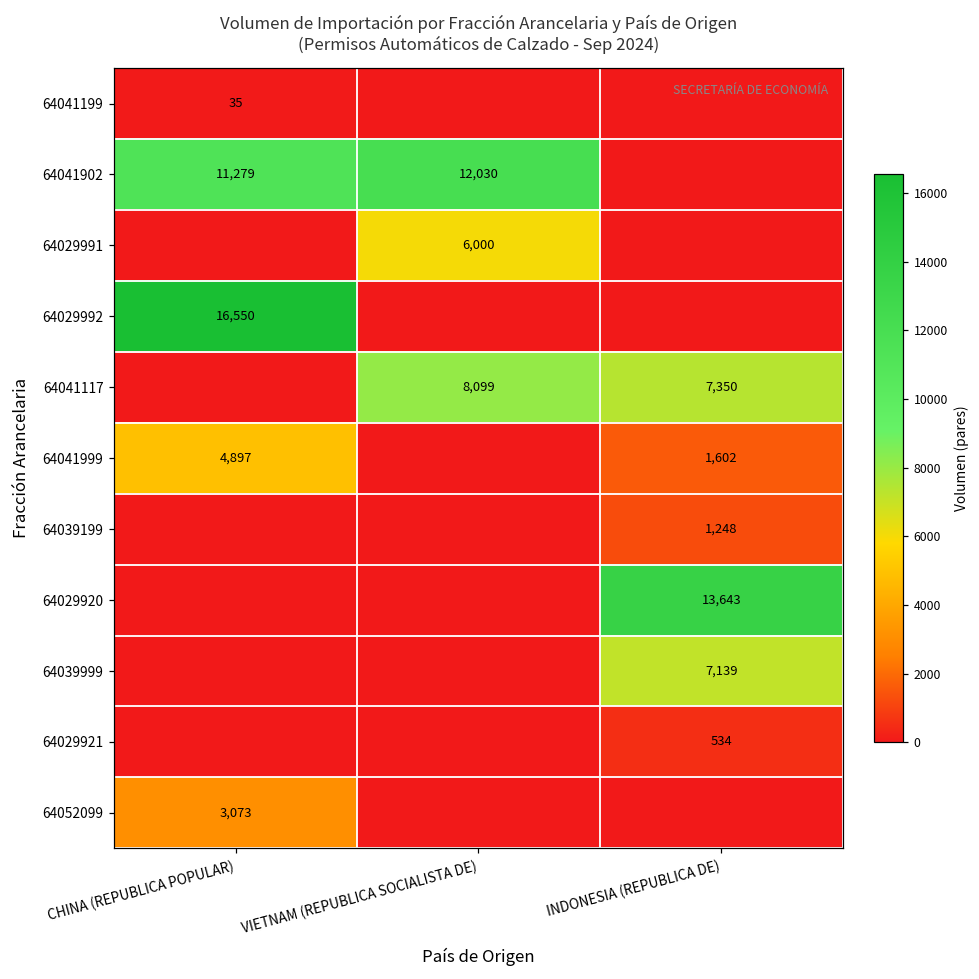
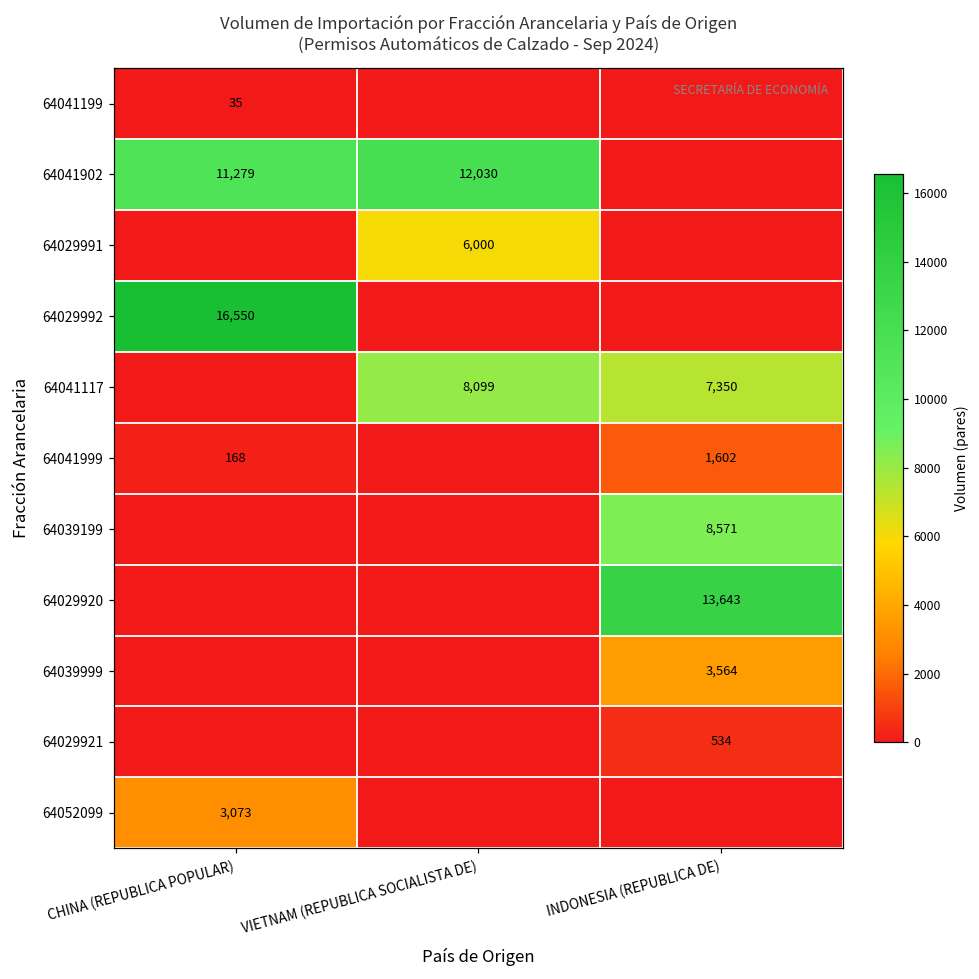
  {
    "64041199": {
      "CHINA (REPUBLICA POPULAR)": "35"
    },
    "64041902": {
      "CHINA (REPUBLICA POPULAR)": "11,279",
      "VIETNAM (REPUBLICA SOCIALISTA DE)": "12,030"
    },
    "64029991": {
      "VIETNAM (REPUBLICA SOCIALISTA DE)": "6,000"
    },
    "64029992": {
      "CHINA (REPUBLICA POPULAR)": "16,550"
    },
    "64041117": {
      "VIETNAM (REPUBLICA SOCIALISTA DE)": "8,099",
      "INDONESIA (REPUBLICA DE)": "7,350"
    },
    "64041999": {
-     "CHINA (REPUBLICA POPULAR)": "4,897",
+     "CHINA (REPUBLICA POPULAR)": "168",
      "INDONESIA (REPUBLICA DE)": "1,602"
    },
    "64039199": {
-     "INDONESIA (REPUBLICA DE)": "1,248"
+     "INDONESIA (REPUBLICA DE)": "8,571"
    },
    "64029920": {
      "INDONESIA (REPUBLICA DE)": "13,643"
    },
    "64039999": {
-     "INDONESIA (REPUBLICA DE)": "7,139"
+     "INDONESIA (REPUBLICA DE)": "3,564"
    },
    "64029921": {
      "INDONESIA (REPUBLICA DE)": "534"
    },
    "64052099": {
      "CHINA (REPUBLICA POPULAR)": "3,073"
    }
  }
